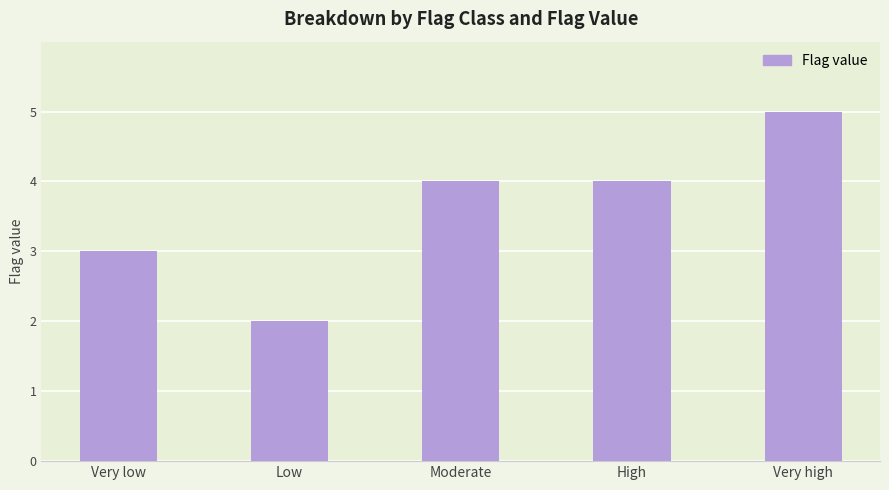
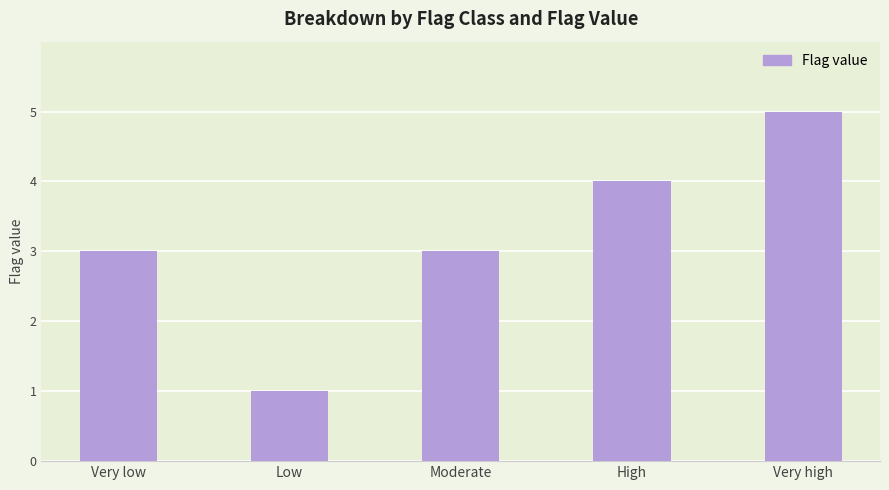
  {
    "Very low": 3,
-   "Low": 2,
-   "Moderate": 4,
+   "Low": 1,
+   "Moderate": 3,
    "High": 4,
    "Very high": 5
  }
